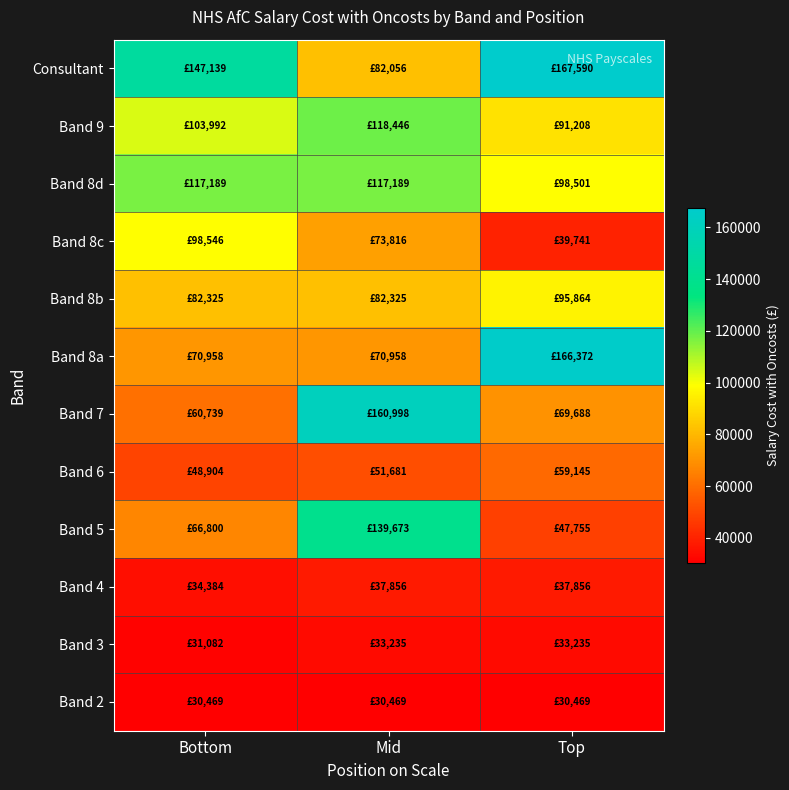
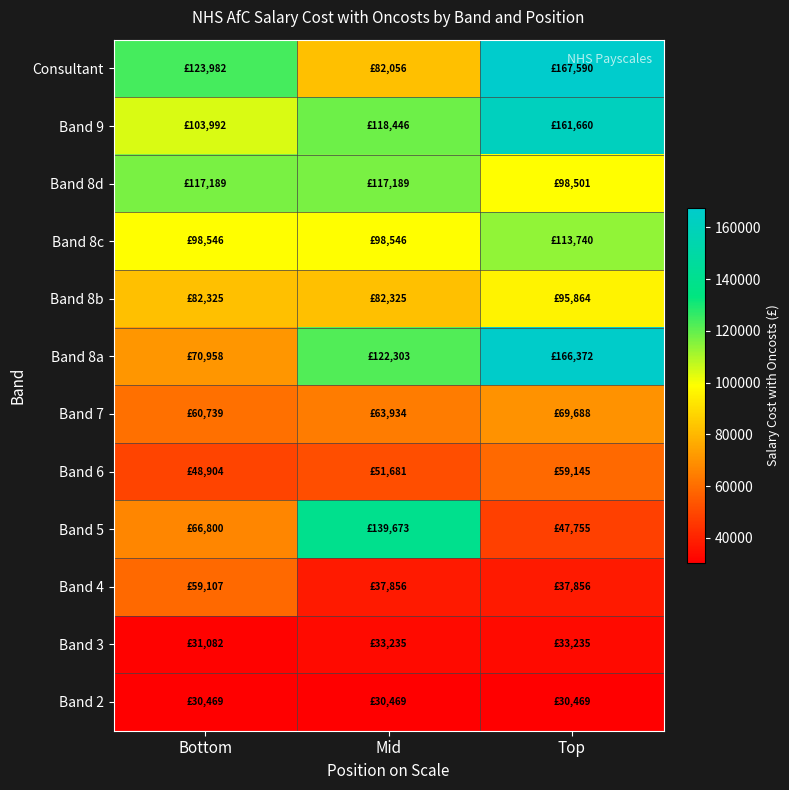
  {
    "Consultant": {
-     "Bottom": "£147,139",
+     "Bottom": "£123,982",
      "Mid": "£82,056"
    },
    "Band 9": {
      "Bottom": "£103,992",
      "Mid": "£118,446",
-     "Top": "£91,208"
+     "Top": "£161,660"
    },
    "Band 8d": {
      "Bottom": "£117,189",
      "Mid": "£117,189",
      "Top": "£98,501"
    },
    "Band 8c": {
      "Bottom": "£98,546",
-     "Mid": "£73,816",
-     "Top": "£39,741"
+     "Mid": "£98,546",
+     "Top": "£113,740"
    },
    "Band 8b": {
      "Bottom": "£82,325",
      "Mid": "£82,325",
      "Top": "£95,864"
    },
    "Band 8a": {
      "Bottom": "£70,958",
-     "Mid": "£70,958",
+     "Mid": "£122,303",
      "Top": "£166,372"
    },
    "Band 7": {
      "Bottom": "£60,739",
-     "Mid": "£160,998",
+     "Mid": "£63,934",
      "Top": "£69,688"
    },
    "Band 6": {
      "Bottom": "£48,904",
      "Mid": "£51,681",
      "Top": "£59,145"
    },
    "Band 5": {
      "Bottom": "£66,800",
      "Mid": "£139,673",
      "Top": "£47,755"
    },
    "Band 4": {
-     "Bottom": "£34,384",
+     "Bottom": "£59,107",
      "Mid": "£37,856",
      "Top": "£37,856"
    },
    "Band 3": {
      "Bottom": "£31,082",
      "Mid": "£33,235",
      "Top": "£33,235"
    },
    "Band 2": {
      "Bottom": "£30,469",
      "Mid": "£30,469",
      "Top": "£30,469"
    }
  }
